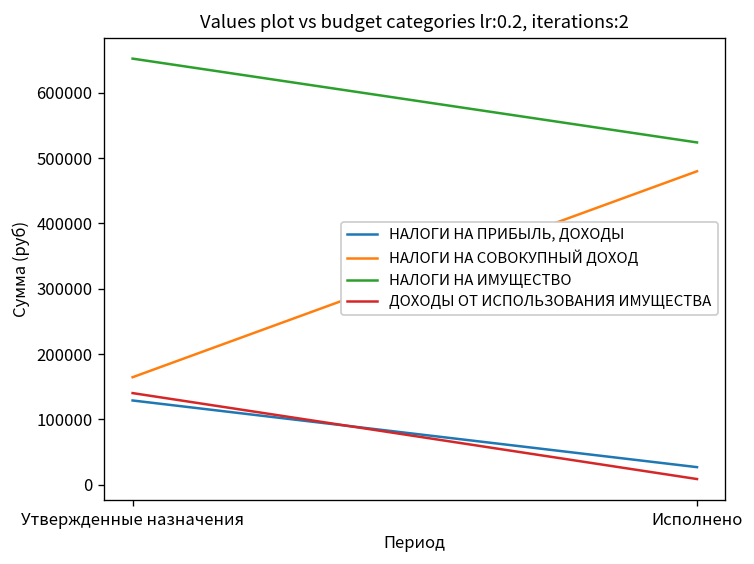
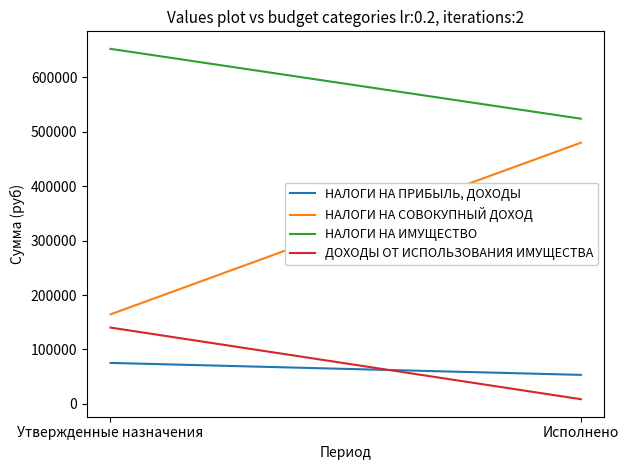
  {
    "НАЛОГИ НА ПРИБЫЛЬ, ДОХОДЫ": {
-     "Утвержденные назначения": 130000,
-     "Исполнено": 30000
+     "Утвержденные назначения": 80000,
+     "Исполнено": 50000
    },
    "НАЛОГИ НА СОВОКУПНЫЙ ДОХОД": {
      "Утвержденные назначения": 160000,
      "Исполнено": 480000
    },
    "НАЛОГИ НА ИМУЩЕСТВО": {
      "Утвержденные назначения": 650000,
      "Исполнено": 520000
    },
    "ДОХОДЫ ОТ ИСПОЛЬЗОВАНИЯ ИМУЩЕСТВА": {
      "Утвержденные назначения": 140000,
      "Исполнено": 10000
    }
  }
